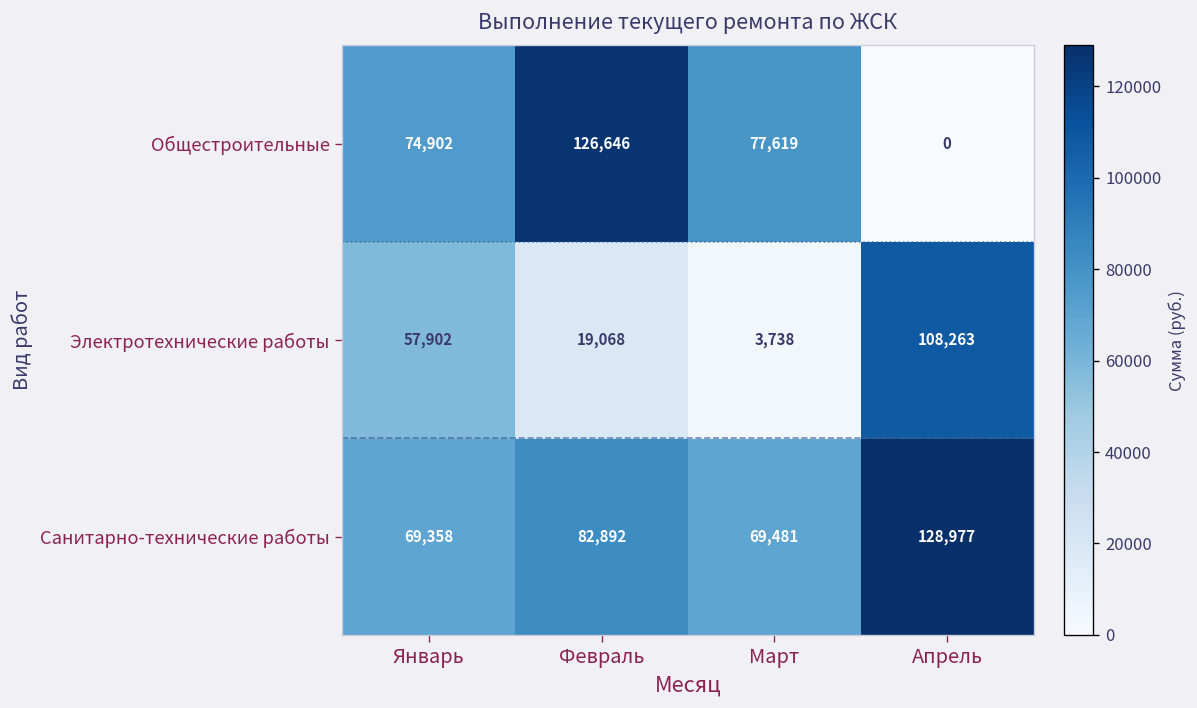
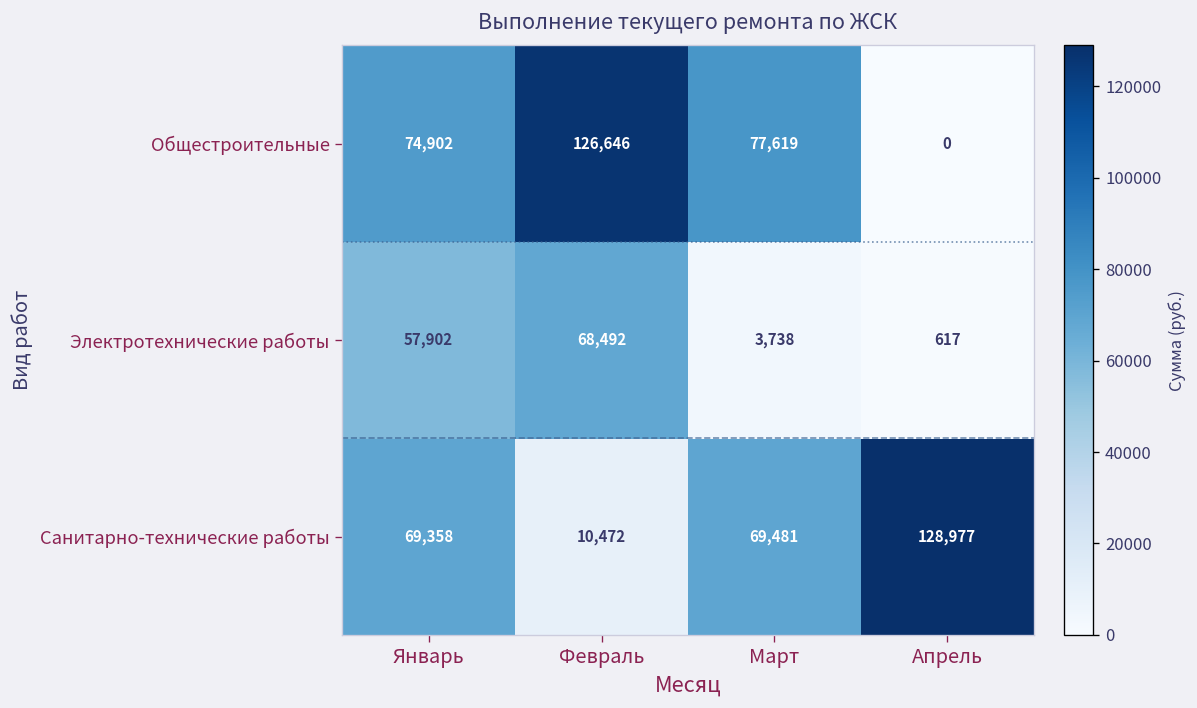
  {
    "Общестроительные": {
      "Январь": "74,902",
      "Февраль": "126,646",
      "Март": "77,619",
      "Апрель": "0"
    },
    "Электротехнические работы": {
      "Январь": "57,902",
-     "Февраль": "19,068",
+     "Февраль": "68,492",
      "Март": "3,738",
-     "Апрель": "108,263"
+     "Апрель": "617"
    },
    "Санитарно-технические работы": {
      "Январь": "69,358",
-     "Февраль": "82,892",
+     "Февраль": "10,472",
      "Март": "69,481",
      "Апрель": "128,977"
    }
  }
